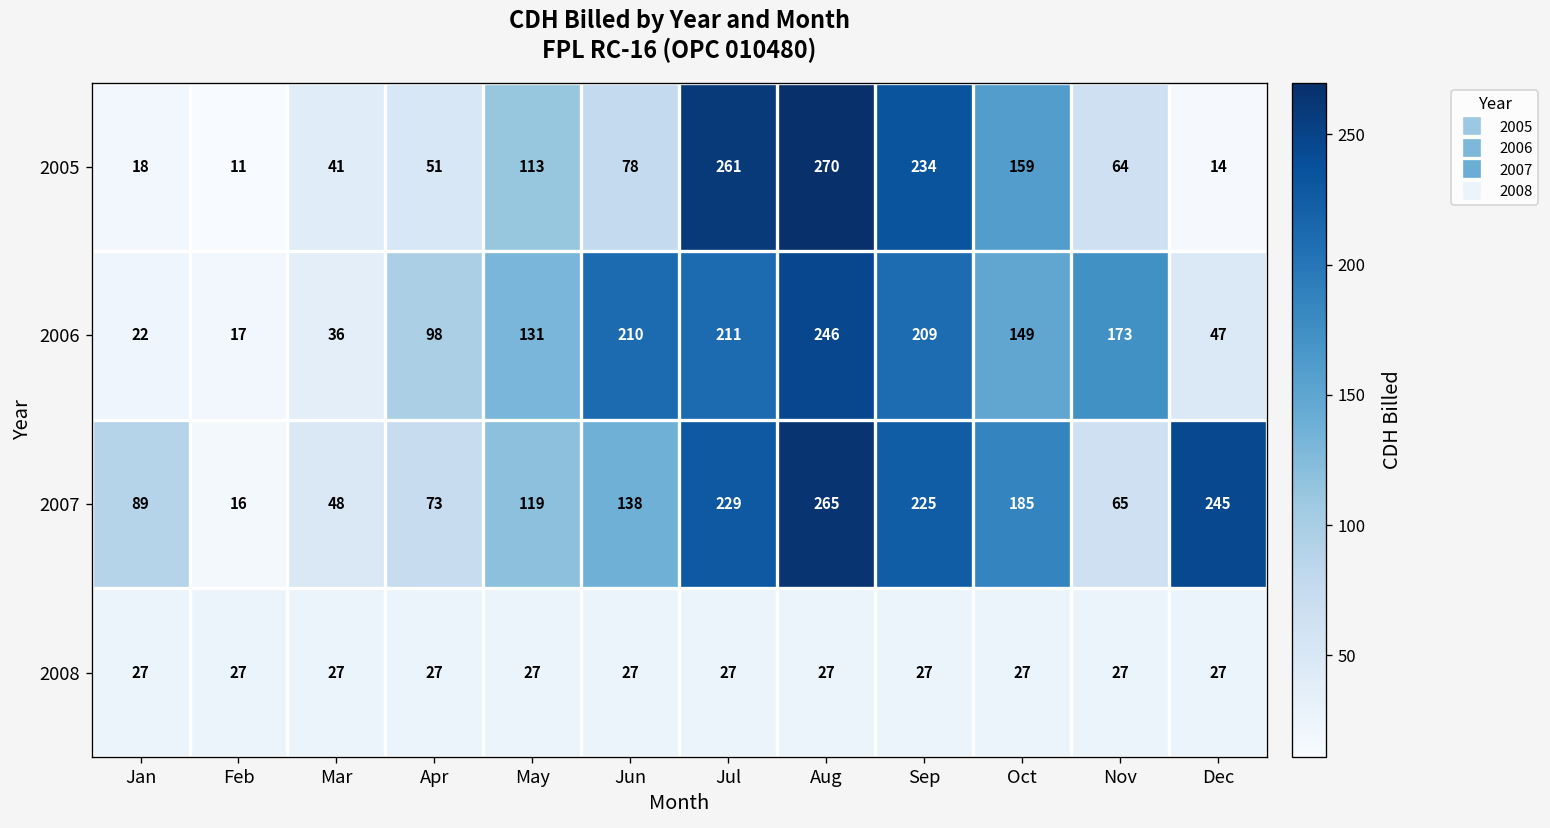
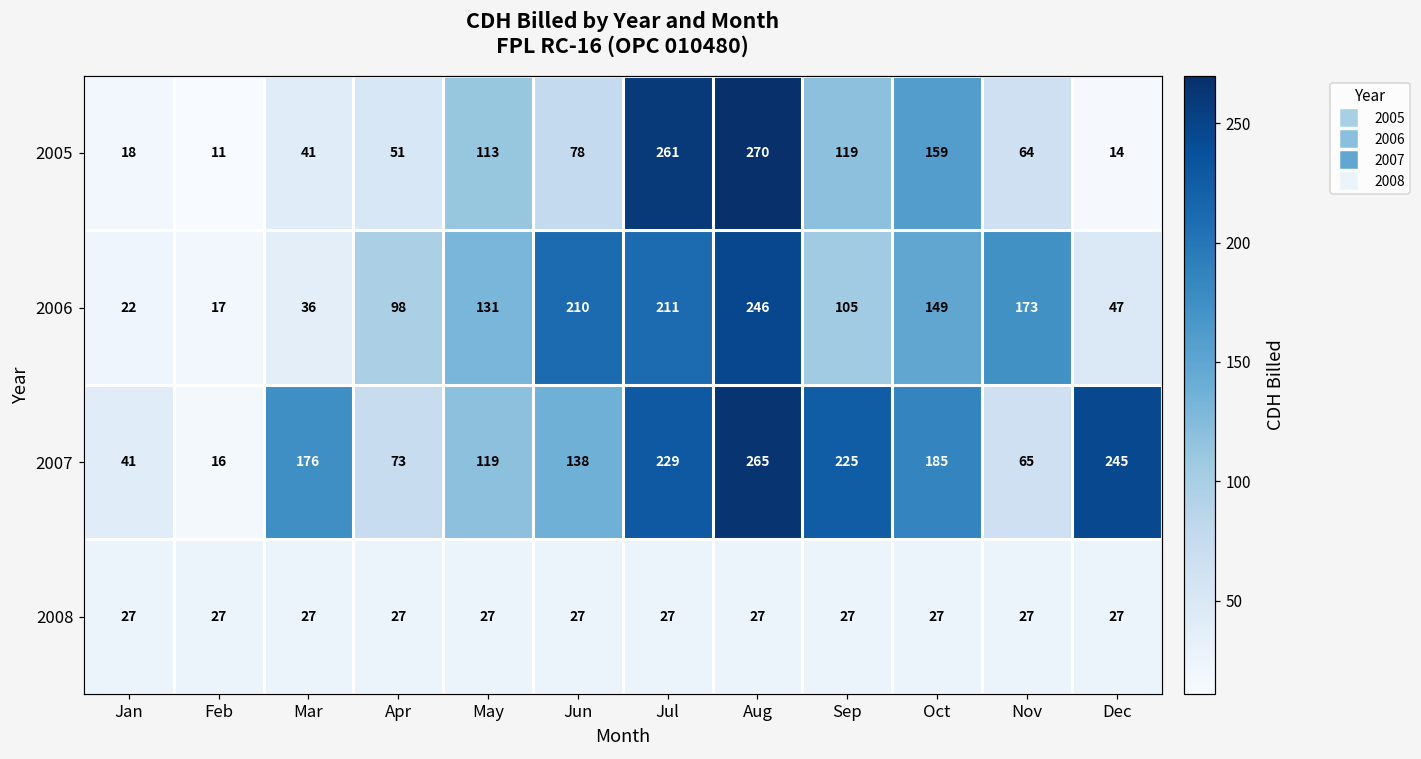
  {
    "2005": {
      "Jan": 18,
      "Feb": 11,
      "Mar": 41,
      "Apr": 51,
      "May": 113,
      "Jun": 78,
      "Jul": 261,
      "Aug": 270,
-     "Sep": 234,
+     "Sep": 119,
      "Oct": 159,
      "Nov": 64,
      "Dec": 14
    },
    "2006": {
      "Jan": 22,
      "Feb": 17,
      "Mar": 36,
      "Apr": 98,
      "May": 131,
      "Jun": 210,
      "Jul": 211,
      "Aug": 246,
-     "Sep": 209,
+     "Sep": 105,
      "Oct": 149,
      "Nov": 173,
      "Dec": 47
    },
    "2007": {
-     "Jan": 89,
+     "Jan": 41,
      "Feb": 16,
-     "Mar": 48,
+     "Mar": 176,
      "Apr": 73,
      "May": 119,
      "Jun": 138,
      "Jul": 229,
      "Aug": 265,
      "Sep": 225,
      "Oct": 185,
      "Nov": 65,
      "Dec": 245
    },
    "2008": {
      "Jan": 27,
      "Feb": 27,
      "Mar": 27,
      "Apr": 27,
      "May": 27,
      "Jun": 27,
      "Jul": 27,
      "Aug": 27,
      "Sep": 27,
      "Oct": 27,
      "Nov": 27,
      "Dec": 27
    }
  }
